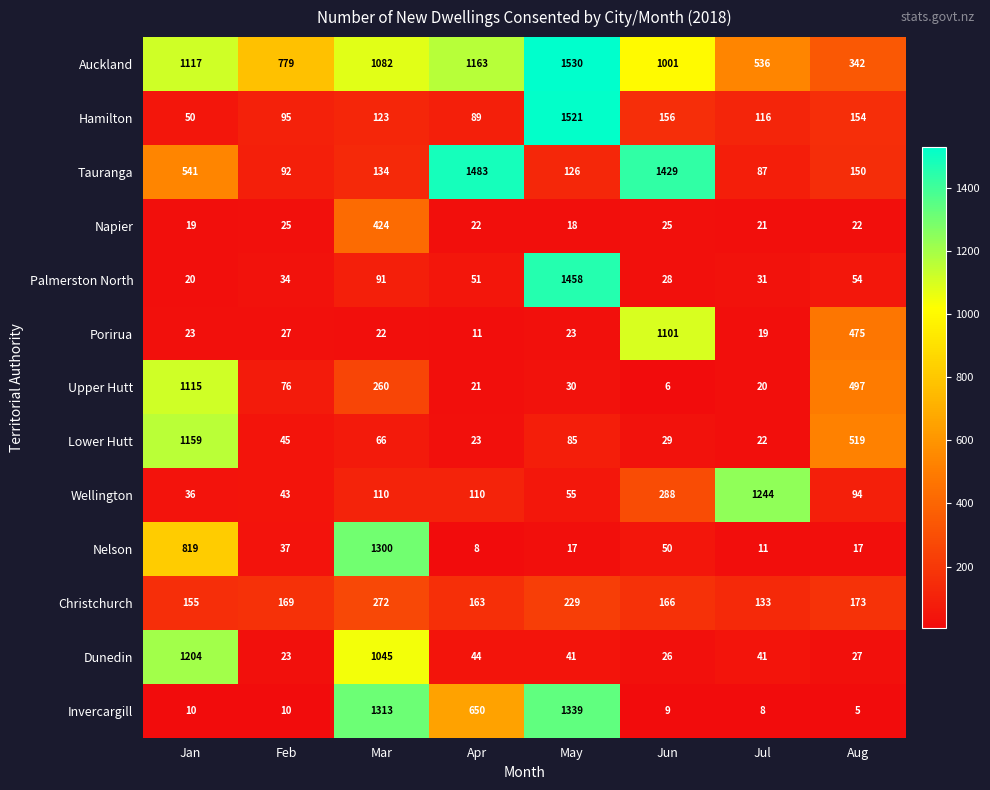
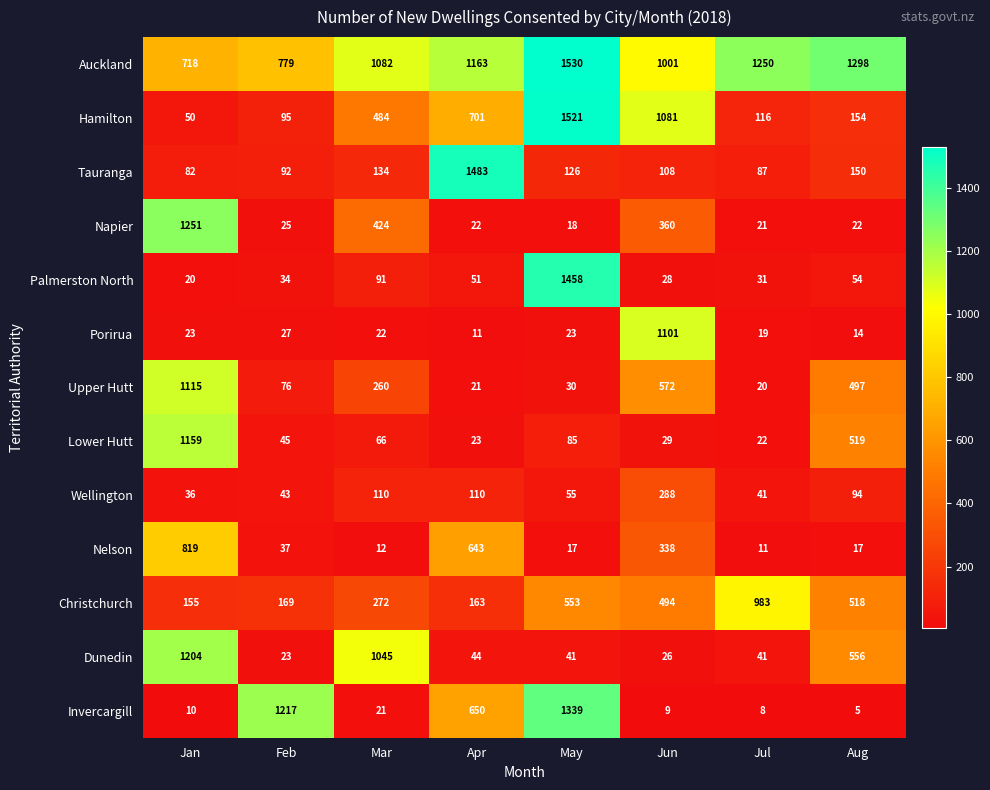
  {
    "Auckland": {
-     "Jan": 1117,
+     "Jan": 718,
      "Feb": 779,
      "Mar": 1082,
      "Apr": 1163,
      "May": 1530,
      "Jun": 1001,
-     "Jul": 536,
-     "Aug": 342
+     "Jul": 1250,
+     "Aug": 1298
    },
    "Hamilton": {
      "Jan": 50,
      "Feb": 95,
-     "Mar": 123,
-     "Apr": 89,
+     "Mar": 484,
+     "Apr": 701,
      "May": 1521,
-     "Jun": 156,
+     "Jun": 1081,
      "Jul": 116,
      "Aug": 154
    },
    "Tauranga": {
-     "Jan": 541,
+     "Jan": 82,
      "Feb": 92,
      "Mar": 134,
      "Apr": 1483,
      "May": 126,
-     "Jun": 1429,
+     "Jun": 108,
      "Jul": 87,
      "Aug": 150
    },
    "Napier": {
-     "Jan": 19,
+     "Jan": 1251,
      "Feb": 25,
      "Mar": 424,
      "Apr": 22,
      "May": 18,
-     "Jun": 25,
+     "Jun": 360,
      "Jul": 21,
      "Aug": 22
    },
    "Palmerston North": {
      "Jan": 20,
      "Feb": 34,
      "Mar": 91,
      "Apr": 51,
      "May": 1458,
      "Jun": 28,
      "Jul": 31,
      "Aug": 54
    },
    "Porirua": {
      "Jan": 23,
      "Feb": 27,
      "Mar": 22,
      "Apr": 11,
      "May": 23,
      "Jun": 1101,
      "Jul": 19,
-     "Aug": 475
+     "Aug": 14
    },
    "Upper Hutt": {
      "Jan": 1115,
      "Feb": 76,
      "Mar": 260,
      "Apr": 21,
      "May": 30,
-     "Jun": 6,
+     "Jun": 572,
      "Jul": 20,
      "Aug": 497
    },
    "Lower Hutt": {
      "Jan": 1159,
      "Feb": 45,
      "Mar": 66,
      "Apr": 23,
      "May": 85,
      "Jun": 29,
      "Jul": 22,
      "Aug": 519
    },
    "Wellington": {
      "Jan": 36,
      "Feb": 43,
      "Mar": 110,
      "Apr": 110,
      "May": 55,
      "Jun": 288,
-     "Jul": 1244,
+     "Jul": 41,
      "Aug": 94
    },
    "Nelson": {
      "Jan": 819,
      "Feb": 37,
-     "Mar": 1300,
-     "Apr": 8,
+     "Mar": 12,
+     "Apr": 643,
      "May": 17,
-     "Jun": 50,
+     "Jun": 338,
      "Jul": 11,
      "Aug": 17
    },
    "Christchurch": {
      "Jan": 155,
      "Feb": 169,
      "Mar": 272,
      "Apr": 163,
-     "May": 229,
-     "Jun": 166,
-     "Jul": 133,
-     "Aug": 173
+     "May": 553,
+     "Jun": 494,
+     "Jul": 983,
+     "Aug": 518
    },
    "Dunedin": {
      "Jan": 1204,
      "Feb": 23,
      "Mar": 1045,
      "Apr": 44,
      "May": 41,
      "Jun": 26,
      "Jul": 41,
-     "Aug": 27
+     "Aug": 556
    },
    "Invercargill": {
      "Jan": 10,
-     "Feb": 10,
-     "Mar": 1313,
+     "Feb": 1217,
+     "Mar": 21,
      "Apr": 650,
      "May": 1339,
      "Jun": 9,
      "Jul": 8,
      "Aug": 5
    }
  }
